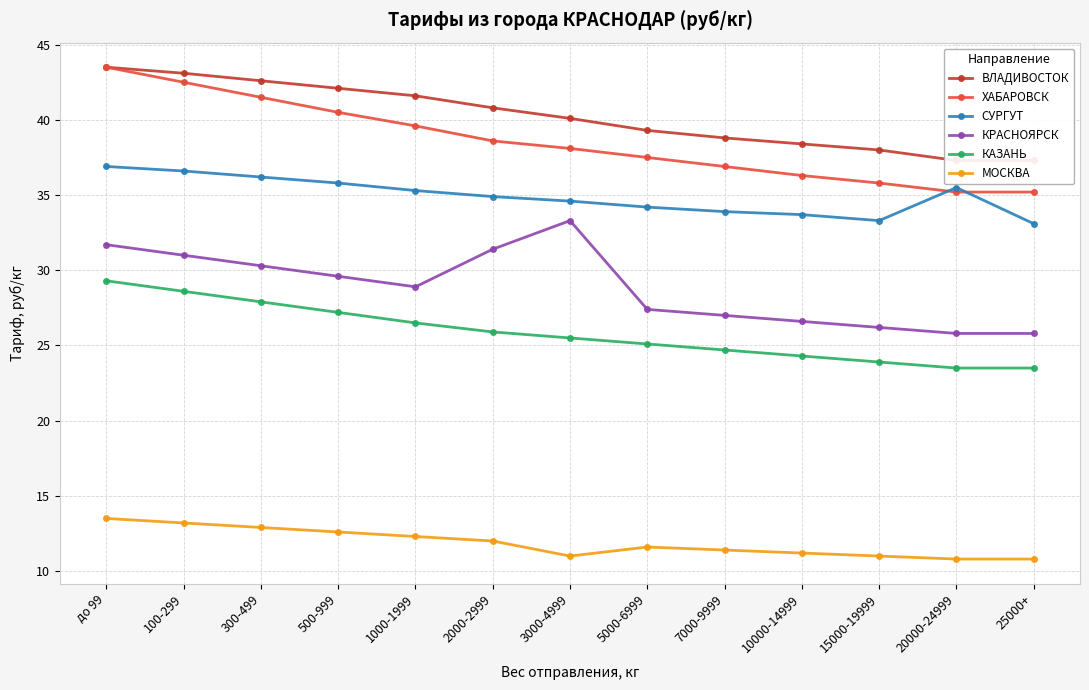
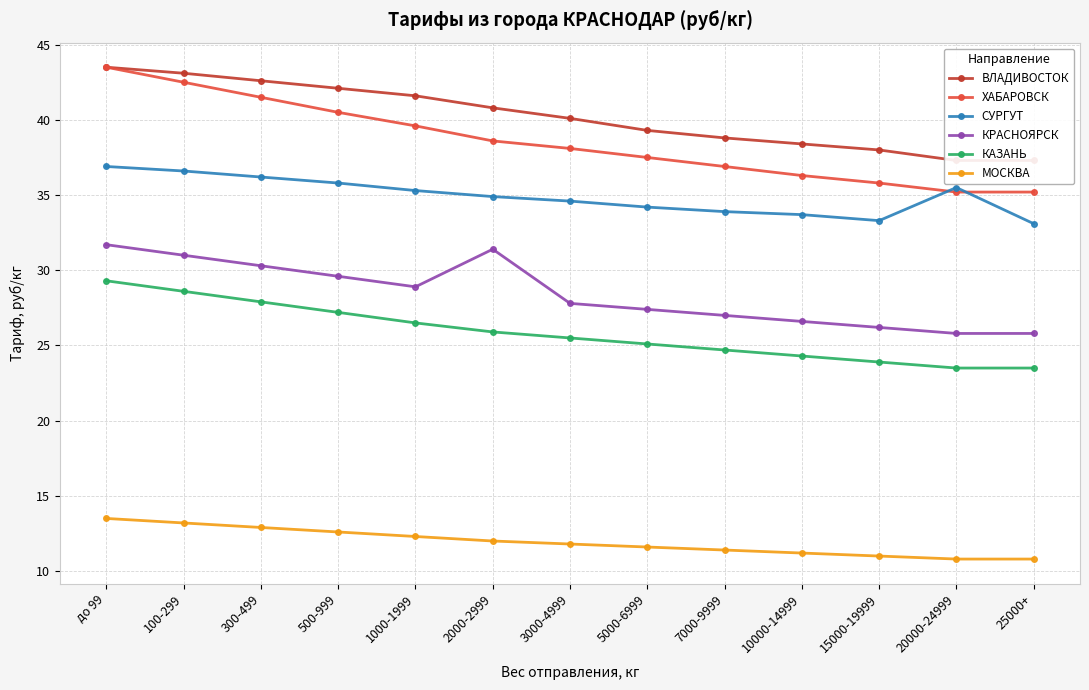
  {
    "СУРГУТ": {
      "до 99": 36.9,
      "100-299": 36.6,
      "300-499": 36.2,
      "500-999": 35.8,
      "1000-1999": 35.3,
      "2000-2999": 34.9,
      "3000-4999": 34.6,
      "5000-6999": 34.2,
      "7000-9999": 33.9,
      "10000-14999": 33.7,
      "15000-19999": 33.3,
      "20000-24999": 35.5,
      "25000+": 33.1
    },
    "КРАСНОЯРСК": {
      "до 99": 31.7,
      "100-299": 31.0,
      "300-499": 30.3,
      "500-999": 29.6,
      "1000-1999": 28.9,
      "2000-2999": 31.4,
-     "3000-4999": 33.3,
+     "3000-4999": 27.8,
      "5000-6999": 27.4,
      "7000-9999": 27.0,
      "10000-14999": 26.6,
      "15000-19999": 26.2,
      "20000-24999": 25.8,
      "25000+": 25.8
    },
    "КАЗАНЬ": {
      "до 99": 29.3,
      "100-299": 28.6,
      "300-499": 27.9,
      "500-999": 27.2,
      "1000-1999": 26.5,
      "2000-2999": 25.9,
      "3000-4999": 25.5,
      "5000-6999": 25.1,
      "7000-9999": 24.7,
      "10000-14999": 24.3,
      "15000-19999": 23.9,
      "20000-24999": 23.5,
      "25000+": 23.5
    },
    "МОСКВА": {
      "до 99": 13.5,
      "100-299": 13.2,
      "300-499": 12.9,
      "500-999": 12.6,
      "1000-1999": 12.3,
      "2000-2999": 12.0,
-     "3000-4999": 11.0,
+     "3000-4999": 11.8,
      "5000-6999": 11.6,
      "7000-9999": 11.4,
      "10000-14999": 11.2,
      "15000-19999": 11.0,
      "20000-24999": 10.8,
      "25000+": 10.8
    }
  }
